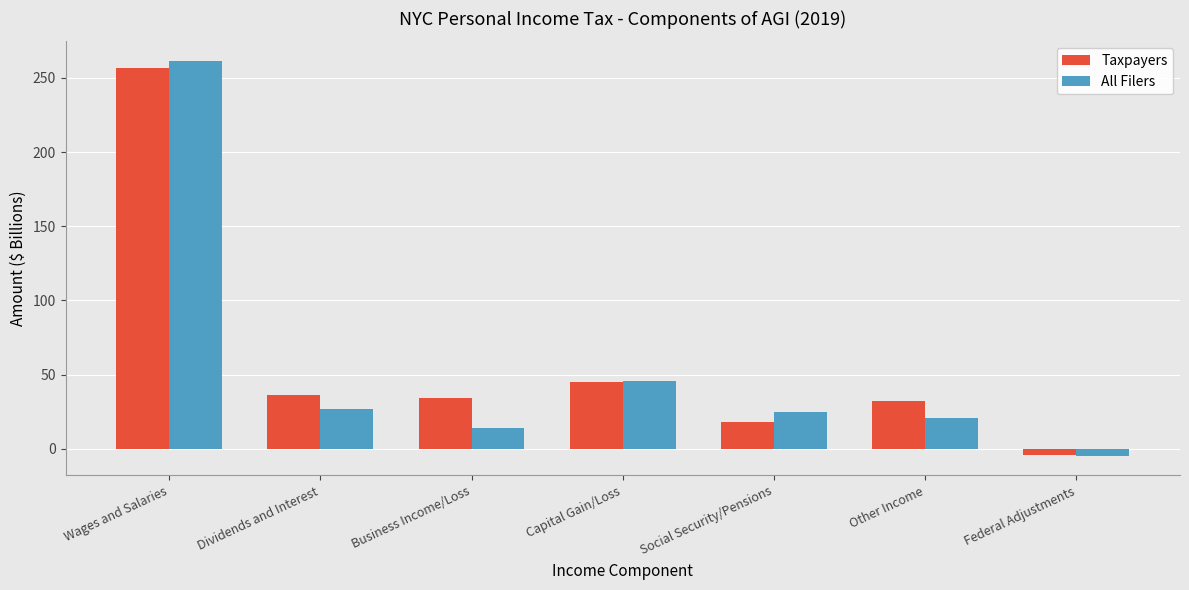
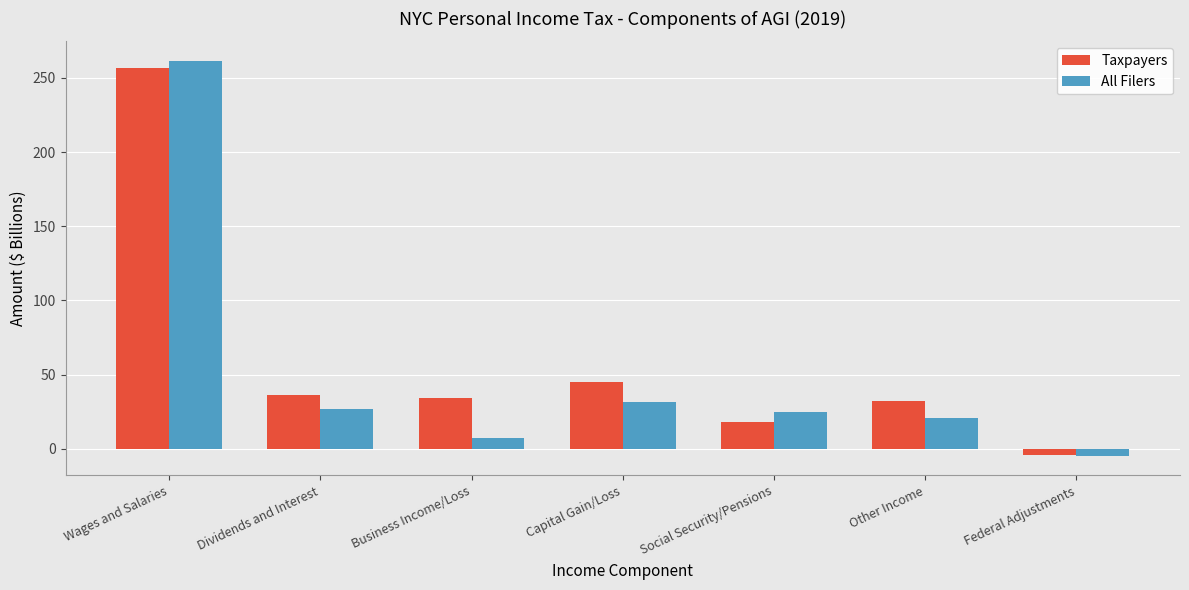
  {
    "Taxpayers": {
      "Wages and Salaries": 257,
      "Dividends and Interest": 36,
      "Business Income/Loss": 35,
      "Capital Gain/Loss": 45,
      "Social Security/Pensions": 18,
      "Other Income": 32,
      "Federal Adjustments": -4
    },
    "All Filers": {
      "Wages and Salaries": 261,
      "Dividends and Interest": 27,
-     "Business Income/Loss": 14,
-     "Capital Gain/Loss": 46,
+     "Business Income/Loss": 7,
+     "Capital Gain/Loss": 32,
      "Social Security/Pensions": 25,
      "Other Income": 21,
      "Federal Adjustments": -5
    }
  }
